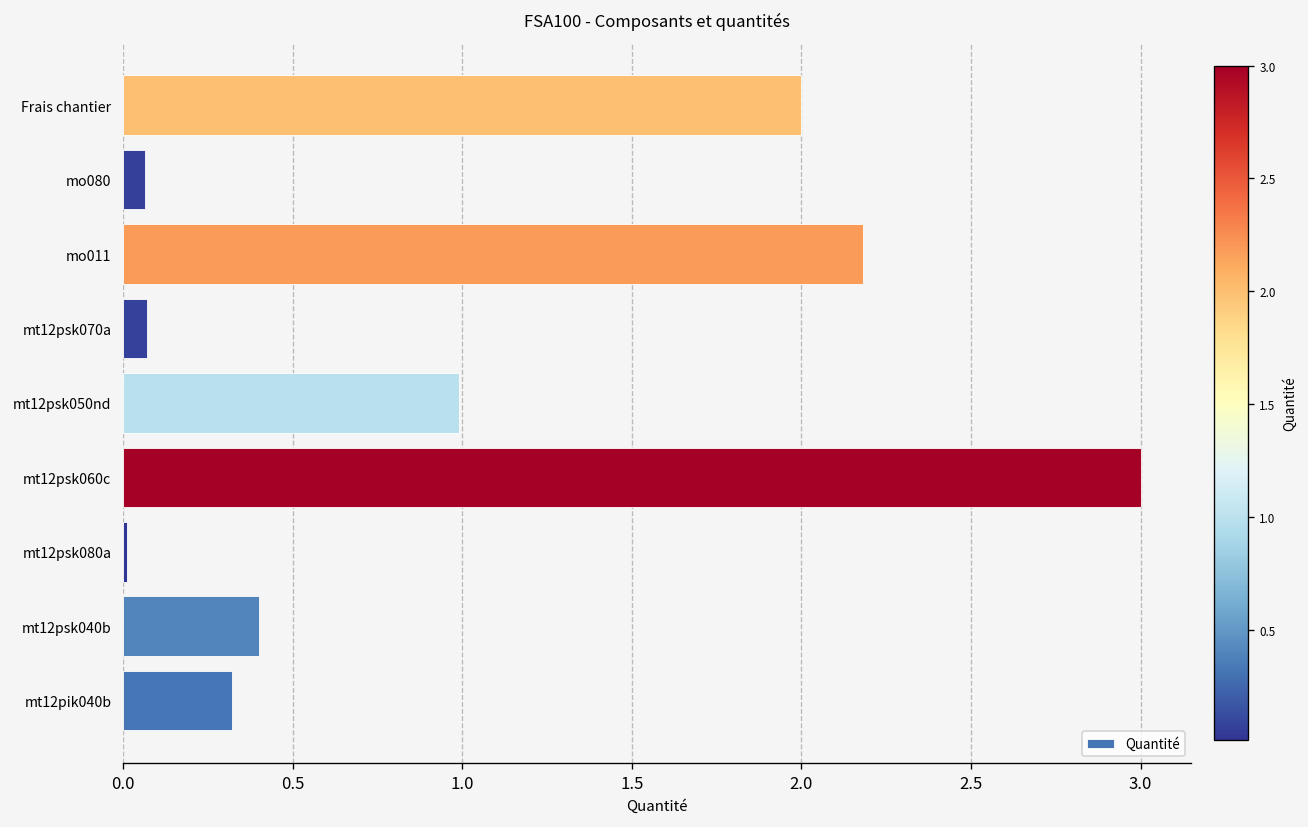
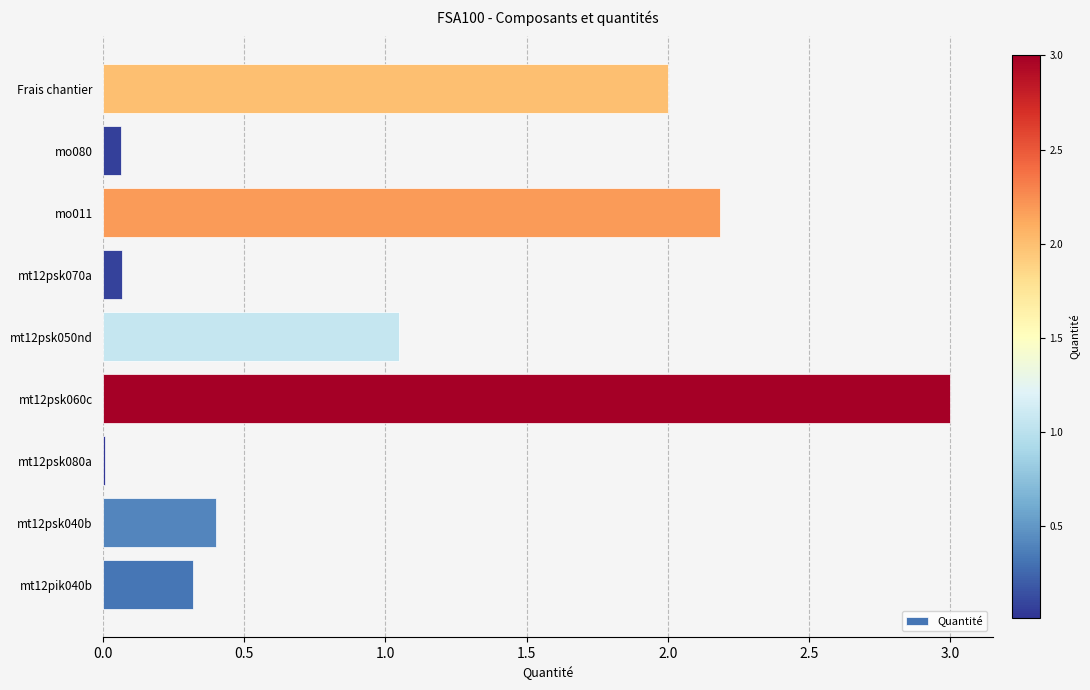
  {
    "Frais chantier": 2.00,
    "mo080": 0.06,
    "mo011": 2.18,
    "mt12psk070a": 0.07,
-   "mt12psk050nd": 0.99,
+   "mt12psk050nd": 1.05,
    "mt12psk060c": 3.00,
    "mt12psk080a": 0.01,
    "mt12psk040b": 0.40,
    "mt12pik040b": 0.32
  }
